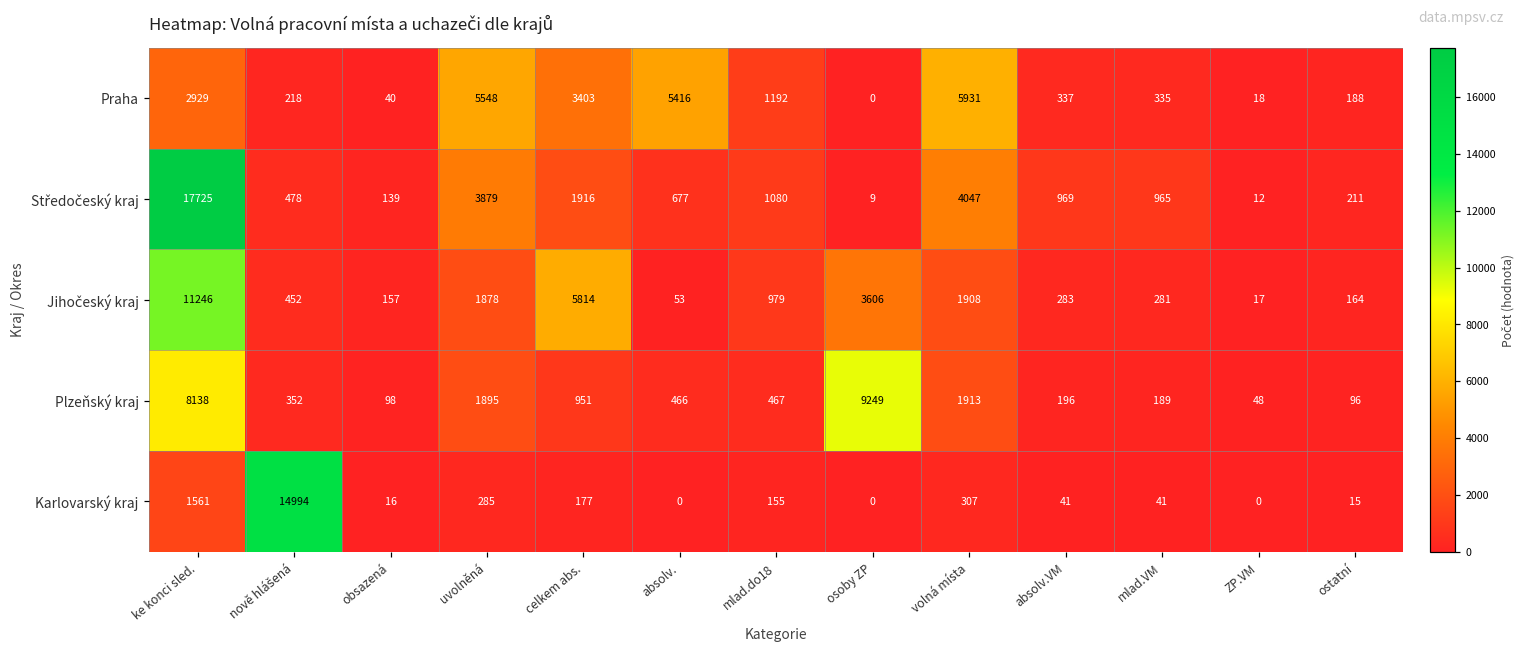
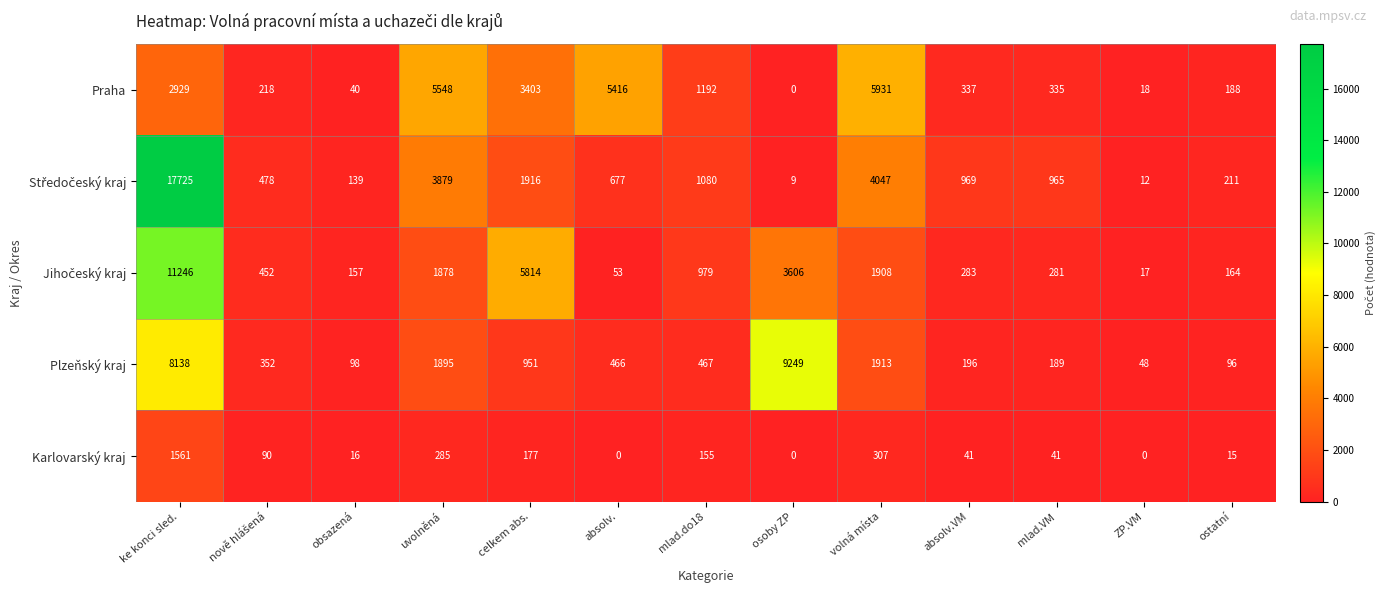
  {
    "Praha": {
      "ke konci sled.": 2929,
      "nově hlášená": 218,
      "obsazená": 40,
      "uvolněná": 5548,
      "celkem abs.": 3403,
      "absolv.": 5416,
      "mlad.do18": 1192,
      "osoby ZP": 0,
      "volná místa": 5931,
      "absolv.VM": 337,
      "mlad.VM": 335,
      "ZP.VM": 18,
      "ostatní": 188
    },
    "Středočeský kraj": {
      "ke konci sled.": 17725,
      "nově hlášená": 478,
      "obsazená": 139,
      "uvolněná": 3879,
      "celkem abs.": 1916,
      "absolv.": 677,
      "mlad.do18": 1080,
      "osoby ZP": 9,
      "volná místa": 4047,
      "absolv.VM": 969,
      "mlad.VM": 965,
      "ZP.VM": 12,
      "ostatní": 211
    },
    "Jihočeský kraj": {
      "ke konci sled.": 11246,
      "nově hlášená": 452,
      "obsazená": 157,
      "uvolněná": 1878,
      "celkem abs.": 5814,
      "absolv.": 53,
      "mlad.do18": 979,
      "osoby ZP": 3606,
      "volná místa": 1908,
      "absolv.VM": 283,
      "mlad.VM": 281,
      "ZP.VM": 17,
      "ostatní": 164
    },
    "Plzeňský kraj": {
      "ke konci sled.": 8138,
      "nově hlášená": 352,
      "obsazená": 98,
      "uvolněná": 1895,
      "celkem abs.": 951,
      "absolv.": 466,
      "mlad.do18": 467,
      "osoby ZP": 9249,
      "volná místa": 1913,
      "absolv.VM": 196,
      "mlad.VM": 189,
      "ZP.VM": 48,
      "ostatní": 96
    },
    "Karlovarský kraj": {
      "ke konci sled.": 1561,
-     "nově hlášená": 14994,
+     "nově hlášená": 90,
      "obsazená": 16,
      "uvolněná": 285,
      "celkem abs.": 177,
      "absolv.": 0,
      "mlad.do18": 155,
      "osoby ZP": 0,
      "volná místa": 307,
      "absolv.VM": 41,
      "mlad.VM": 41,
      "ZP.VM": 0,
      "ostatní": 15
    }
  }
